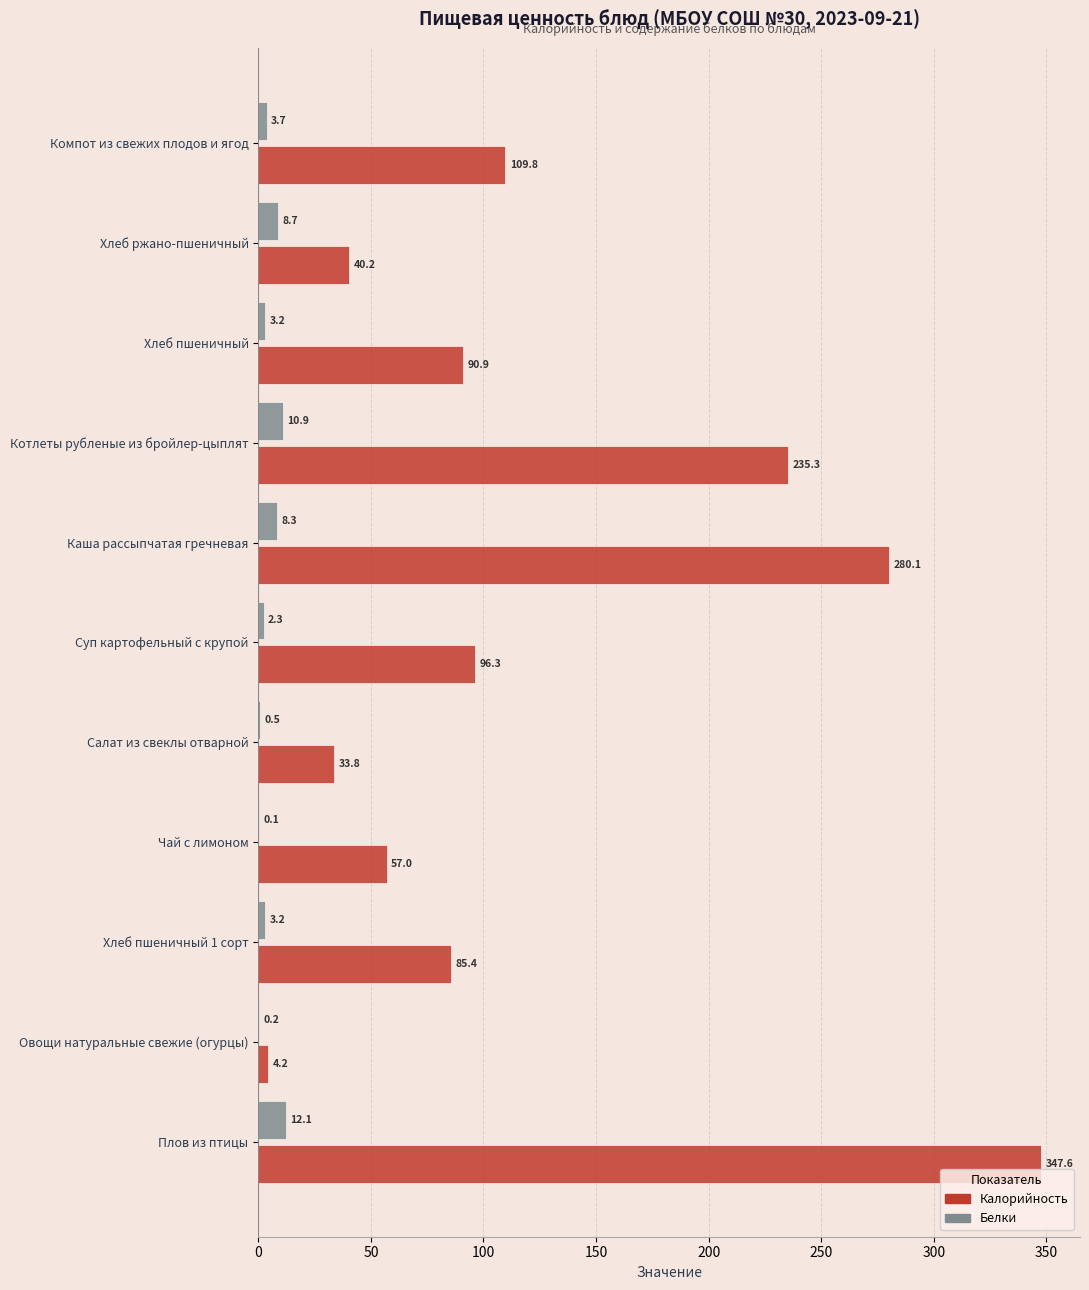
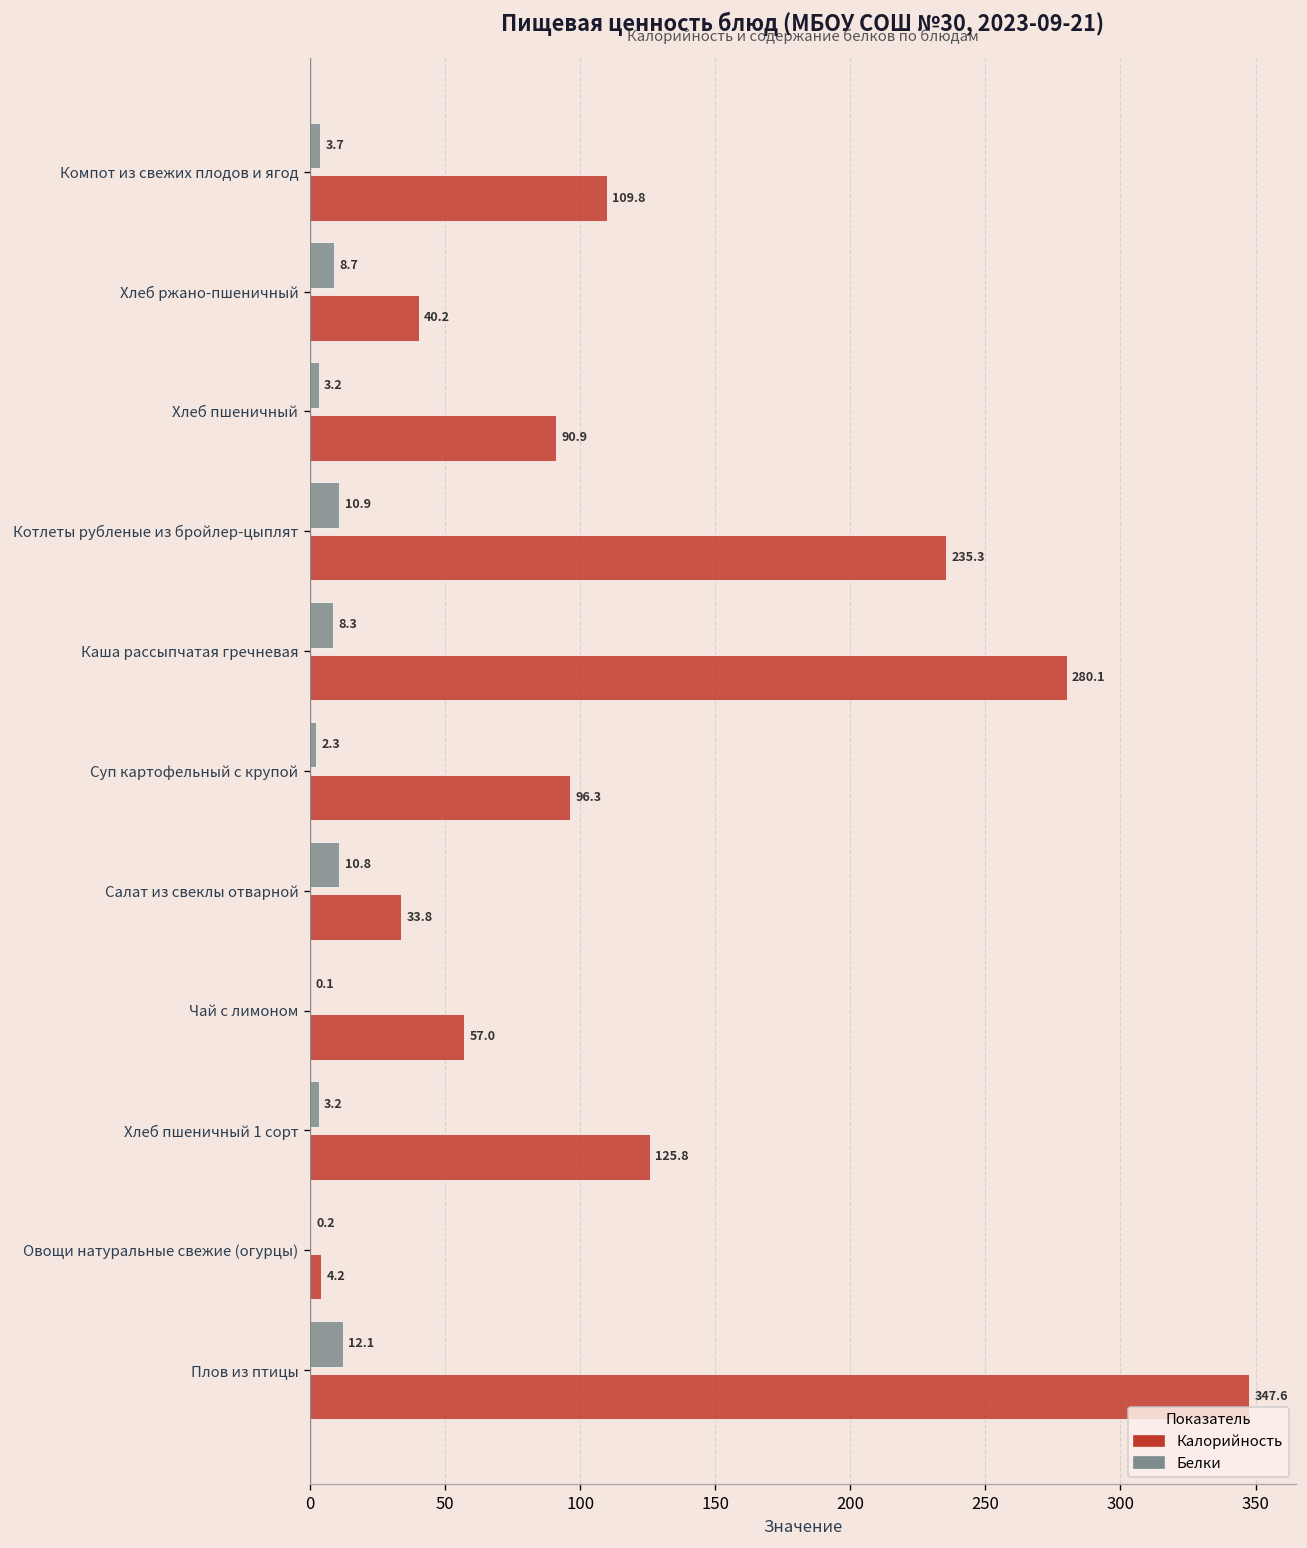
  {
    "Калорийность": {
      "Компот из свежих плодов и ягод": 109.8,
      "Хлеб ржано-пшеничный": 40.2,
      "Хлеб пшеничный": 90.9,
      "Котлеты рубленые из бройлер-цыплят": 235.3,
      "Каша рассыпчатая гречневая": 280.1,
      "Суп картофельный с крупой": 96.3,
      "Салат из свеклы отварной": 33.8,
      "Чай с лимоном": 57.0,
-     "Хлеб пшеничный 1 сорт": 85.4,
+     "Хлеб пшеничный 1 сорт": 125.8,
      "Овощи натуральные свежие (огурцы)": 4.2,
      "Плов из птицы": 347.6
    },
    "Белки": {
      "Компот из свежих плодов и ягод": 3.7,
      "Хлеб ржано-пшеничный": 8.7,
      "Хлеб пшеничный": 3.2,
      "Котлеты рубленые из бройлер-цыплят": 10.9,
      "Каша рассыпчатая гречневая": 8.3,
      "Суп картофельный с крупой": 2.3,
-     "Салат из свеклы отварной": 0.5,
+     "Салат из свеклы отварной": 10.8,
      "Чай с лимоном": 0.1,
      "Хлеб пшеничный 1 сорт": 3.2,
      "Овощи натуральные свежие (огурцы)": 0.2,
      "Плов из птицы": 12.1
    }
  }
